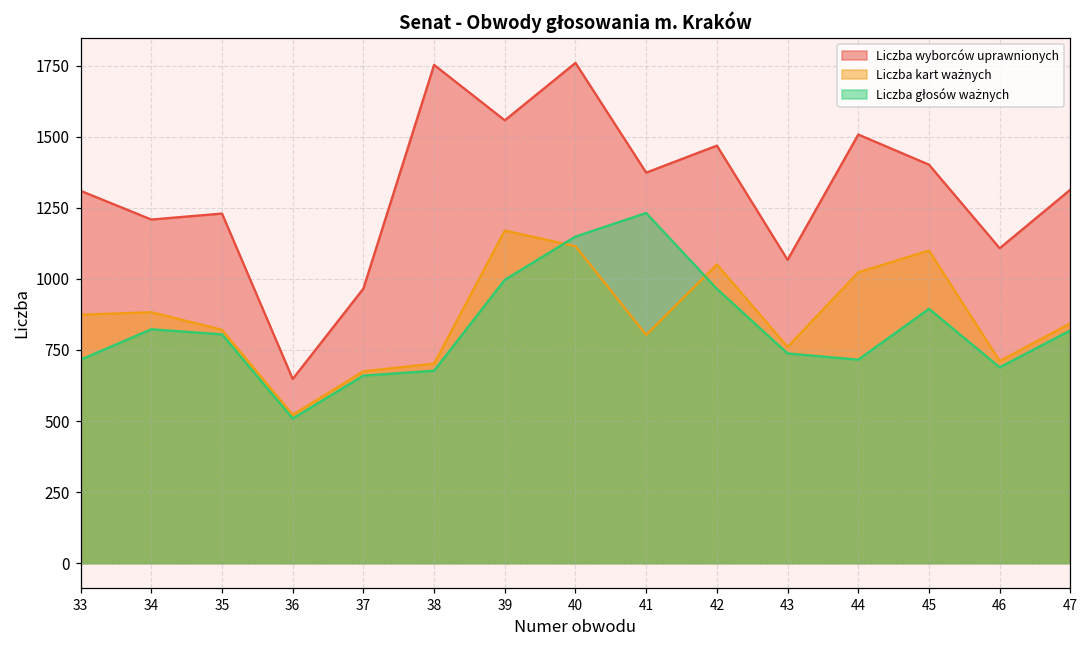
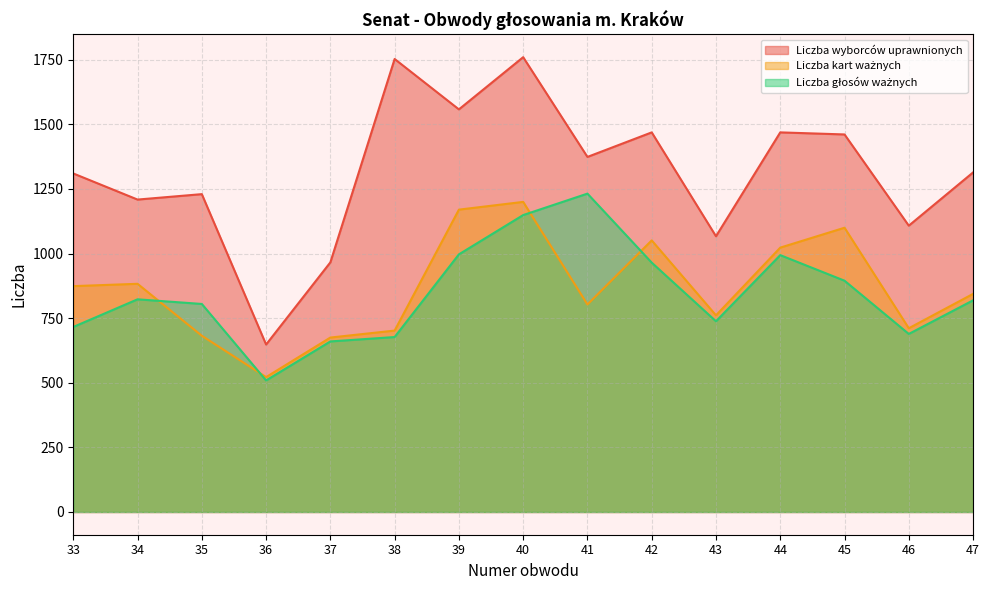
  {
    "Liczba wyborców uprawnionych": {
      "33": 1310,
      "34": 1210,
      "35": 1230,
      "36": 650,
      "37": 970,
      "38": 1750,
      "39": 1560,
      "40": 1760,
      "41": 1370,
      "42": 1470,
      "43": 1070,
-     "44": 1510,
-     "45": 1400,
+     "44": 1470,
+     "45": 1460,
      "46": 1110,
      "47": 1310
    },
    "Liczba kart ważnych": {
      "33": 870,
      "34": 880,
-     "35": 820,
+     "35": 680,
      "36": 520,
      "37": 680,
      "38": 700,
      "39": 1170,
-     "40": 1120,
+     "40": 1200,
      "41": 800,
      "42": 1050,
      "43": 760,
      "44": 1020,
      "45": 1100,
      "46": 710,
      "47": 840
    },
    "Liczba głosów ważnych": {
      "33": 720,
      "34": 820,
      "35": 810,
      "36": 510,
      "37": 660,
      "38": 680,
      "39": 1000,
      "40": 1150,
      "41": 1230,
      "42": 970,
      "43": 740,
-     "44": 720,
+     "44": 990,
      "45": 900,
      "46": 690,
      "47": 820
    }
  }
